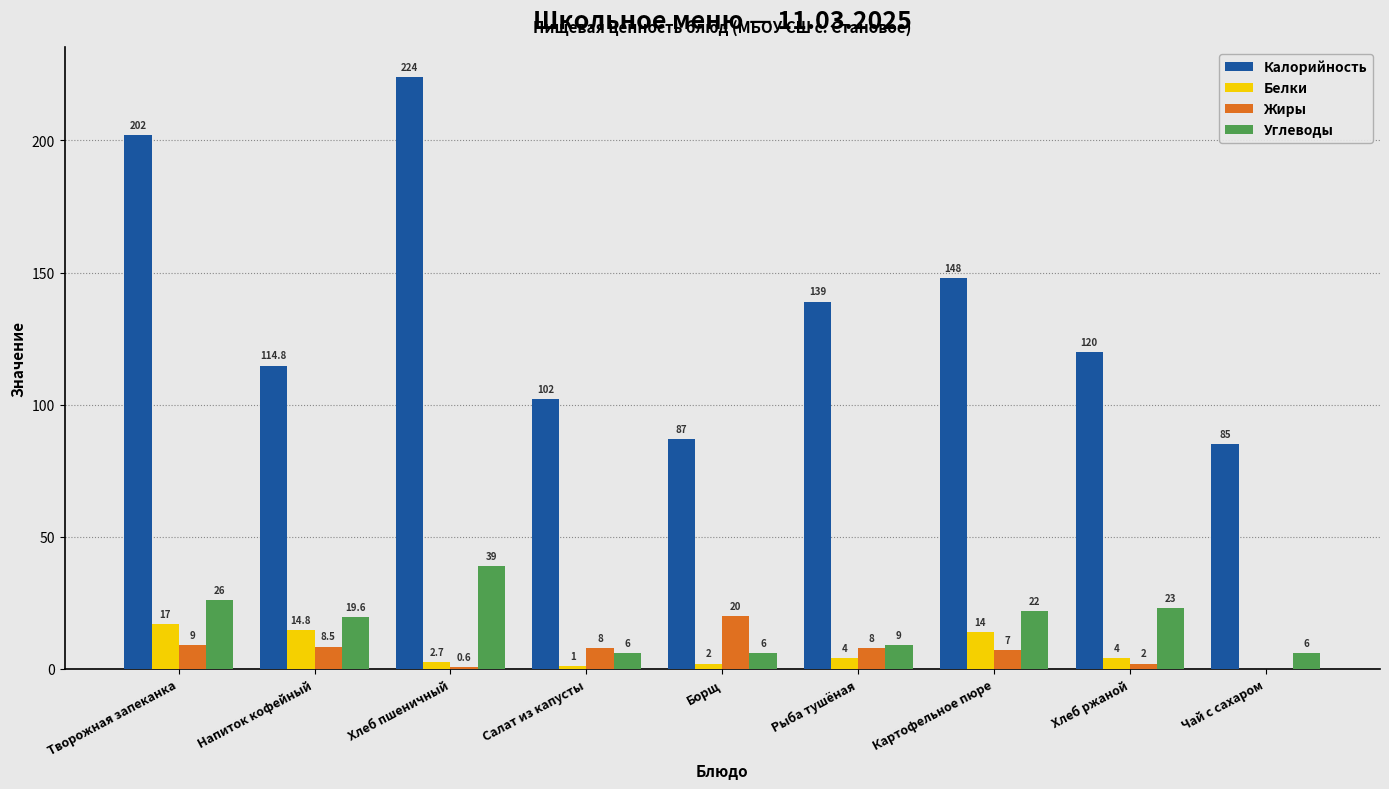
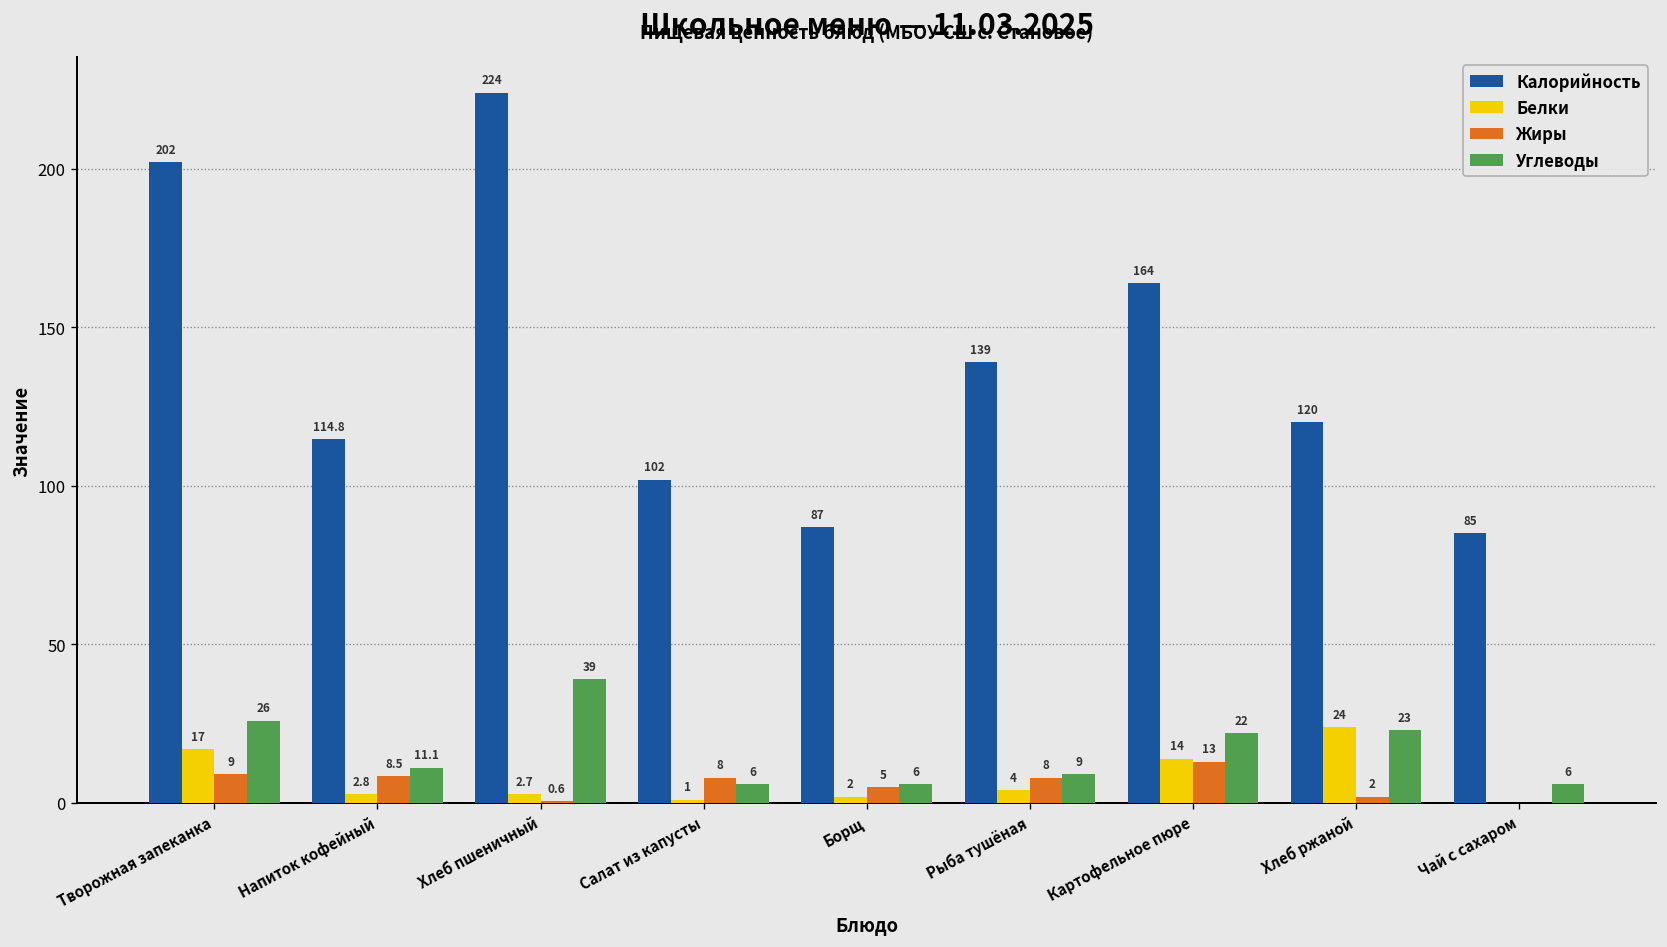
  {
    "Калорийность": {
      "Творожная запеканка": 202,
      "Напиток кофейный": 114.8,
      "Хлеб пшеничный": 224,
      "Салат из капусты": 102,
      "Борщ": 87,
      "Рыба тушёная": 139,
-     "Картофельное пюре": 148,
+     "Картофельное пюре": 164,
      "Хлеб ржаной": 120,
      "Чай с сахаром": 85
    },
    "Белки": {
      "Творожная запеканка": 17,
-     "Напиток кофейный": 14.8,
+     "Напиток кофейный": 2.8,
      "Хлеб пшеничный": 2.7,
      "Салат из капусты": 1,
      "Борщ": 2,
      "Рыба тушёная": 4,
      "Картофельное пюре": 14,
-     "Хлеб ржаной": 4
+     "Хлеб ржаной": 24
    },
    "Жиры": {
      "Творожная запеканка": 9,
      "Напиток кофейный": 8.5,
      "Хлеб пшеничный": 0.6,
      "Салат из капусты": 8,
-     "Борщ": 20,
+     "Борщ": 5,
      "Рыба тушёная": 8,
-     "Картофельное пюре": 7,
+     "Картофельное пюре": 13,
      "Хлеб ржаной": 2
    },
    "Углеводы": {
      "Творожная запеканка": 26,
-     "Напиток кофейный": 19.6,
+     "Напиток кофейный": 11.1,
      "Хлеб пшеничный": 39,
      "Салат из капусты": 6,
      "Борщ": 6,
      "Рыба тушёная": 9,
      "Картофельное пюре": 22,
      "Хлеб ржаной": 23,
      "Чай с сахаром": 6
    }
  }
